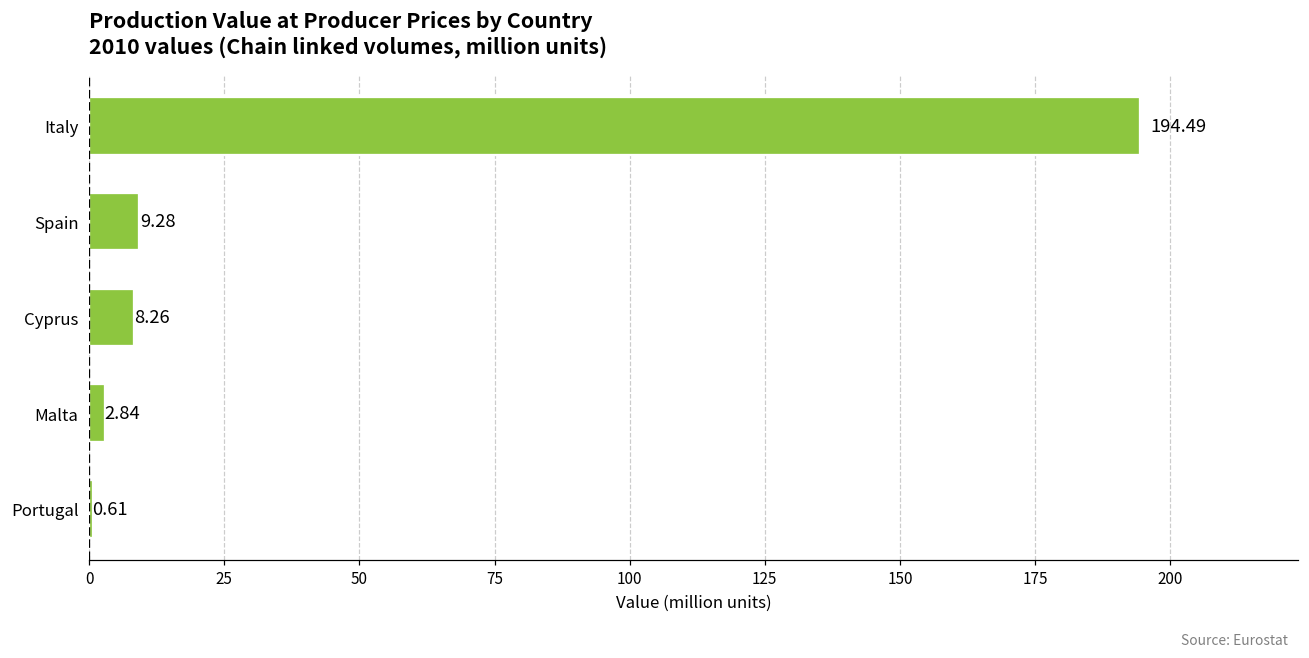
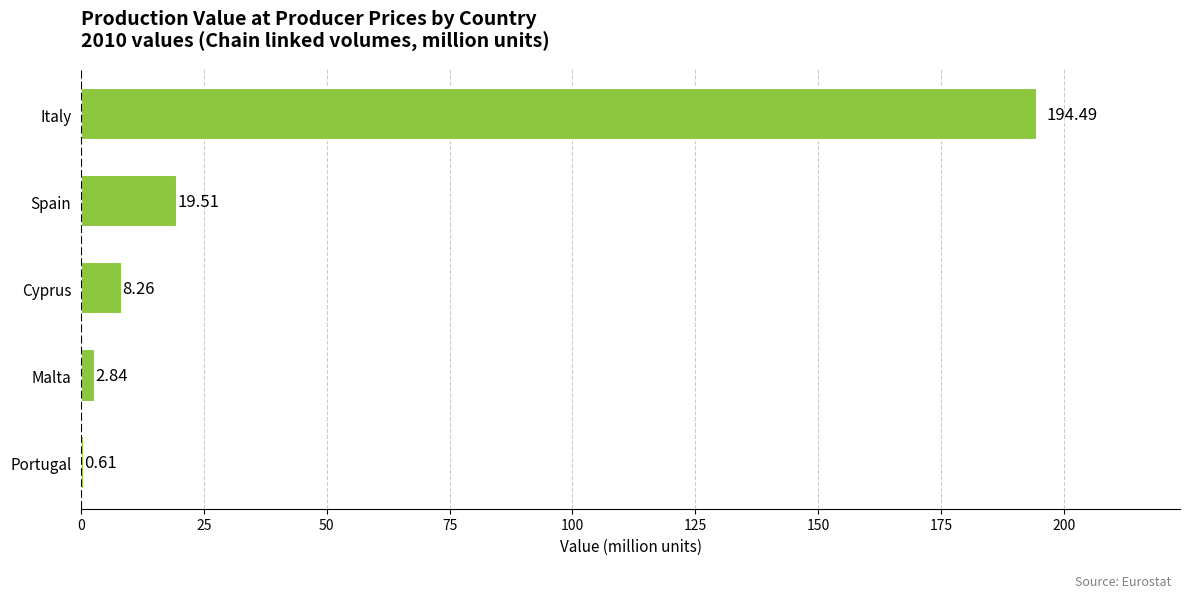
  {
    "Italy": 194.49,
-   "Spain": 9.28,
+   "Spain": 19.51,
    "Cyprus": 8.26,
    "Malta": 2.84,
    "Portugal": 0.61
  }
